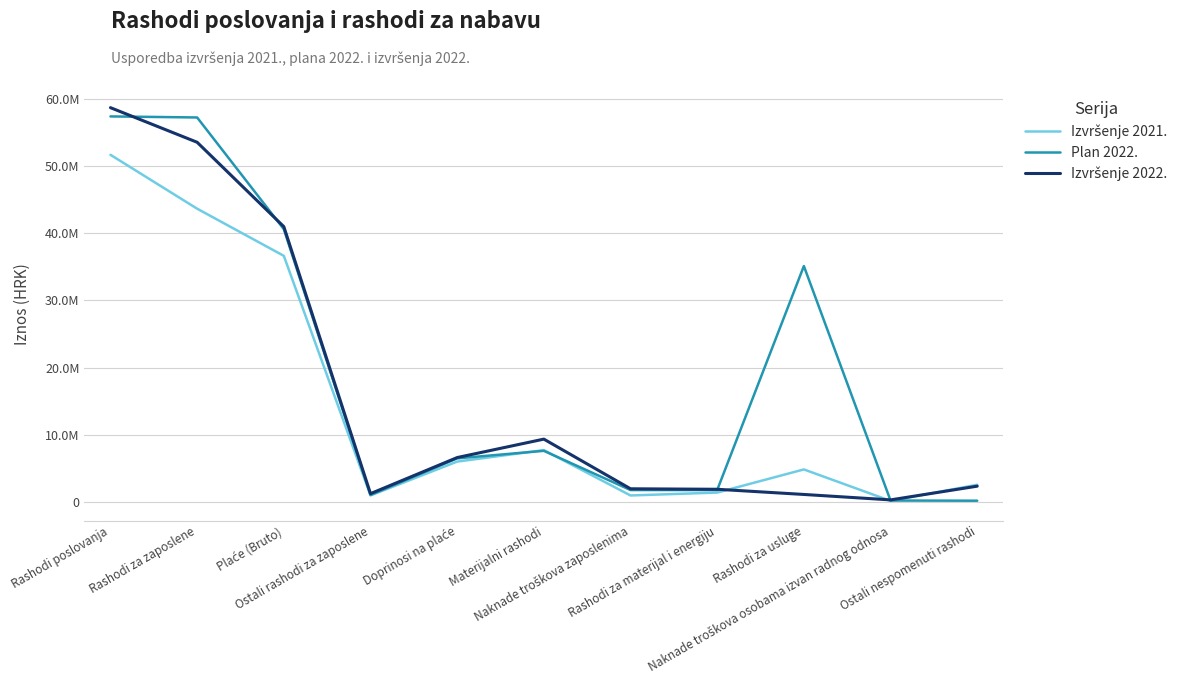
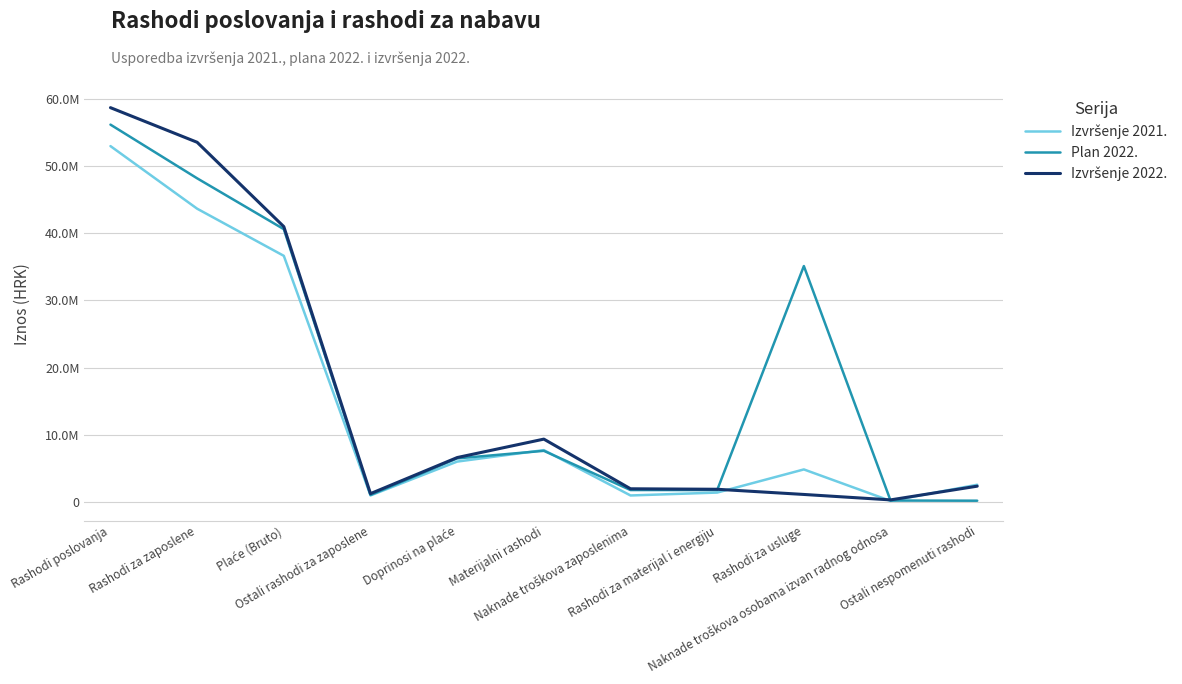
  {
    "Izvršenje 2021.": {
-     "Rashodi poslovanja": 52000000,
+     "Rashodi poslovanja": 53000000,
      "Rashodi za zaposlene": 44000000,
      "Plaće (Bruto)": 37000000,
      "Doprinosi na plaće": 6000000,
      "Naknade troškova zaposlenima": 1000000,
      "Rashodi za materijal i energiju": 1000000,
      "Rashodi za usluge": 5000000
    },
    "Plan 2022.": {
-     "Rashodi poslovanja": 57000000,
-     "Rashodi za zaposlene": 57000000,
+     "Rashodi poslovanja": 56000000,
+     "Rashodi za zaposlene": 48000000,
      "Plaće (Bruto)": 41000000,
      "Rashodi za usluge": 35000000,
      "Ostali nespomenuti rashodi": 0
    },
    "Izvršenje 2022.": {
      "Rashodi poslovanja": 59000000,
      "Rashodi za zaposlene": 54000000,
      "Plaće (Bruto)": 41000000,
      "Materijalni rashodi": 9000000,
      "Rashodi za usluge": 1000000
    }
  }
